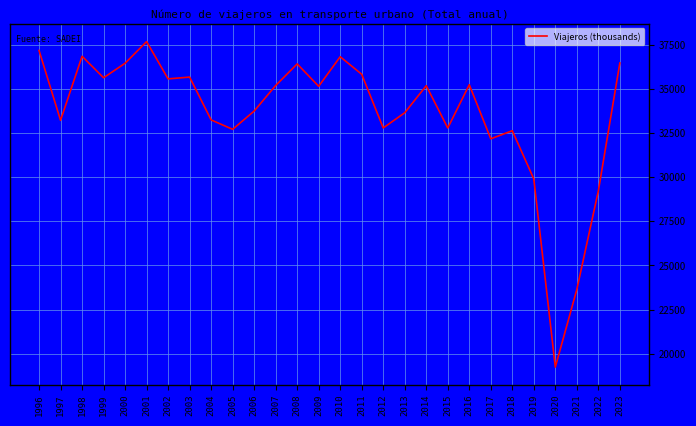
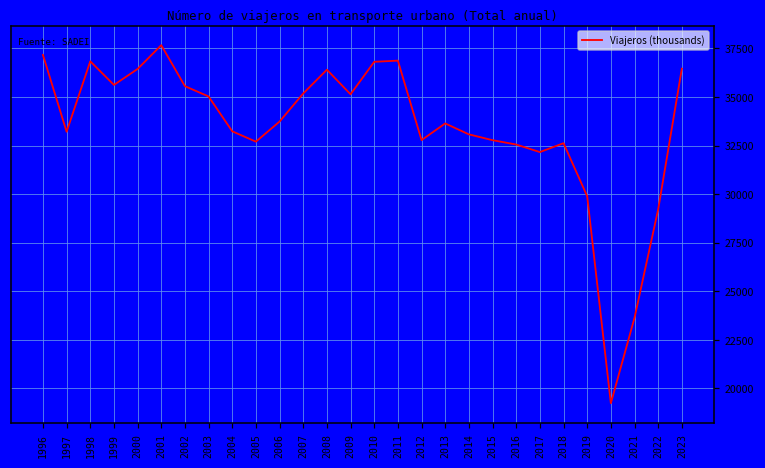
  {
    "1996": 37200,
    "1997": 33200,
    "1998": 36800,
    "1999": 35600,
    "2000": 36400,
    "2001": 37700,
    "2002": 35600,
-   "2003": 35700,
+   "2003": 35000,
    "2004": 33200,
    "2005": 32700,
    "2006": 33700,
    "2007": 35200,
    "2008": 36400,
    "2009": 35100,
    "2010": 36800,
-   "2011": 35800,
+   "2011": 36900,
    "2012": 32800,
    "2013": 33600,
-   "2014": 35200,
+   "2014": 33100,
    "2015": 32800,
-   "2016": 35200,
+   "2016": 32600,
    "2017": 32200,
    "2018": 32600,
    "2019": 29900,
    "2020": 19200,
    "2021": 23600,
    "2022": 29200,
    "2023": 36500
  }
